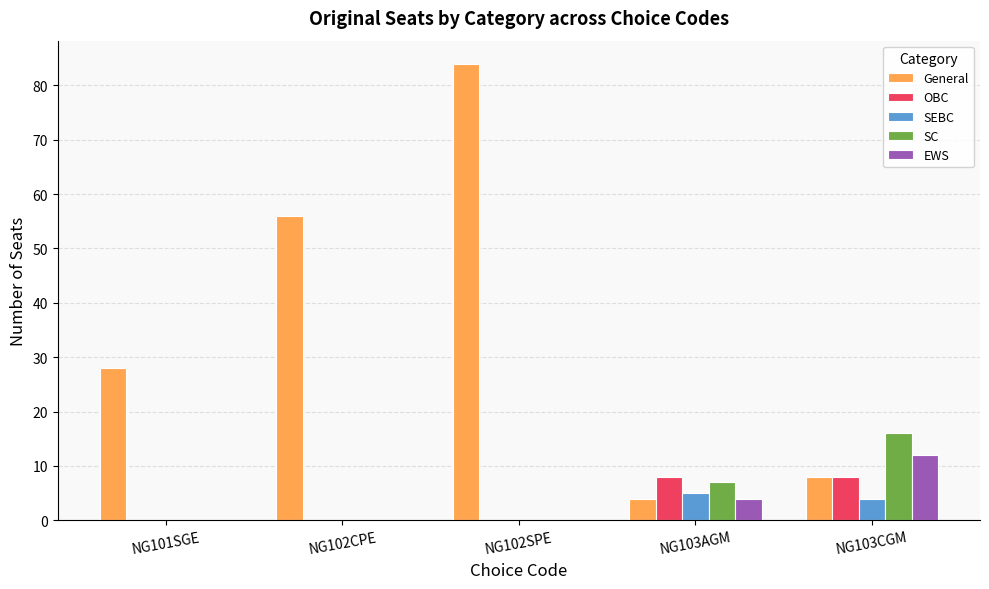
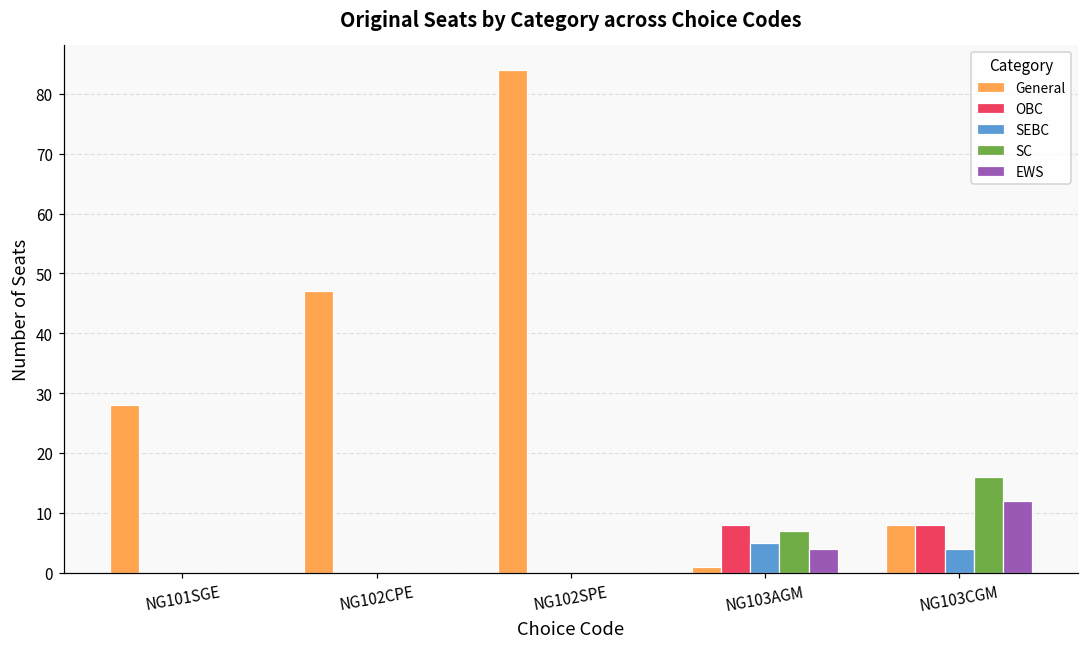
  {
    "General": {
      "NG101SGE": 28,
-     "NG102CPE": 56,
+     "NG102CPE": 47,
      "NG102SPE": 84,
-     "NG103AGM": 4,
+     "NG103AGM": 1,
      "NG103CGM": 8
    },
    "OBC": {
      "NG101SGE": 0,
      "NG102CPE": 0,
      "NG102SPE": 0,
      "NG103AGM": 8,
      "NG103CGM": 8
    },
    "SEBC": {
      "NG101SGE": 0,
      "NG102CPE": 0,
      "NG102SPE": 0,
      "NG103AGM": 5,
      "NG103CGM": 4
    },
    "SC": {
      "NG101SGE": 0,
      "NG102CPE": 0,
      "NG102SPE": 0,
      "NG103AGM": 7,
      "NG103CGM": 16
    },
    "EWS": {
      "NG101SGE": 0,
      "NG102CPE": 0,
      "NG102SPE": 0,
      "NG103AGM": 4,
      "NG103CGM": 12
    }
  }
